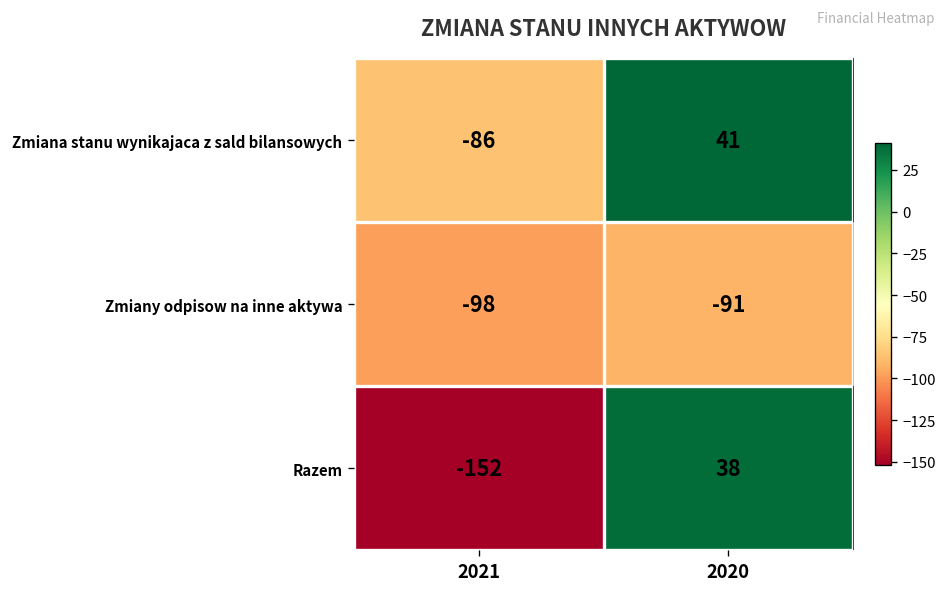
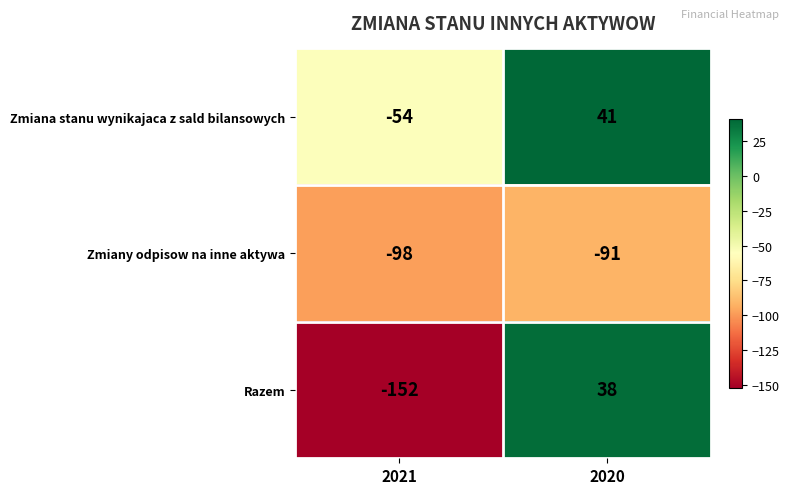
  {
    "Zmiana stanu wynikajaca z sald bilansowych": {
-     "2021": -86,
+     "2021": -54,
      "2020": 41
    },
    "Zmiany odpisow na inne aktywa": {
      "2021": -98,
      "2020": -91
    },
    "Razem": {
      "2021": -152,
      "2020": 38
    }
  }
